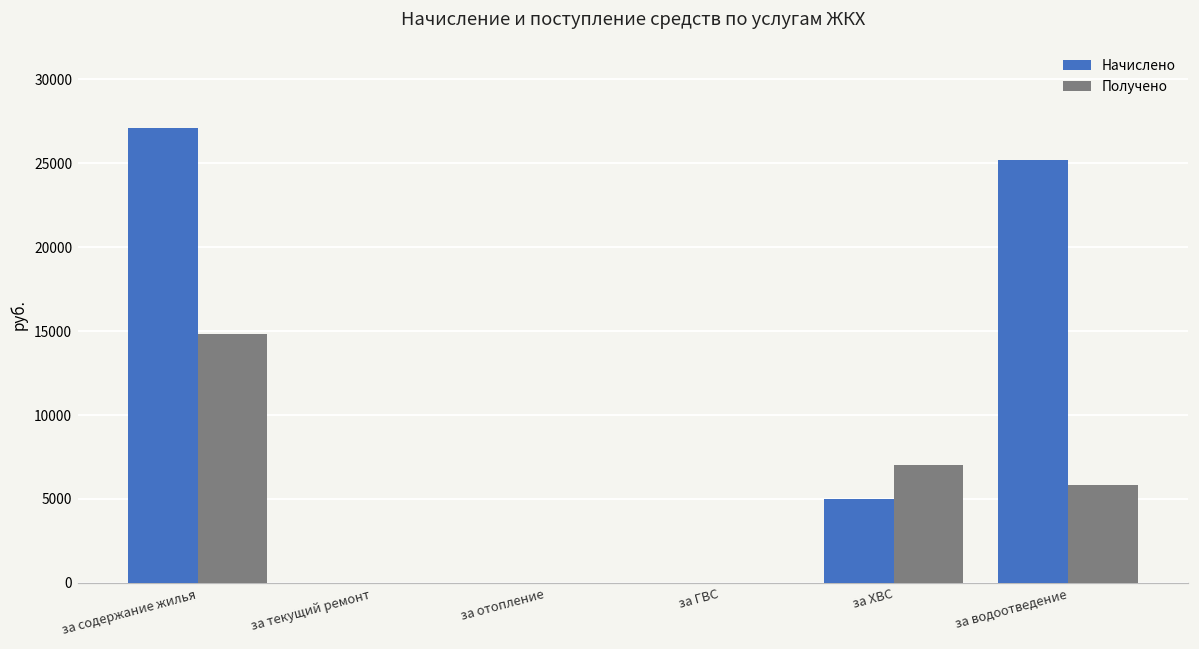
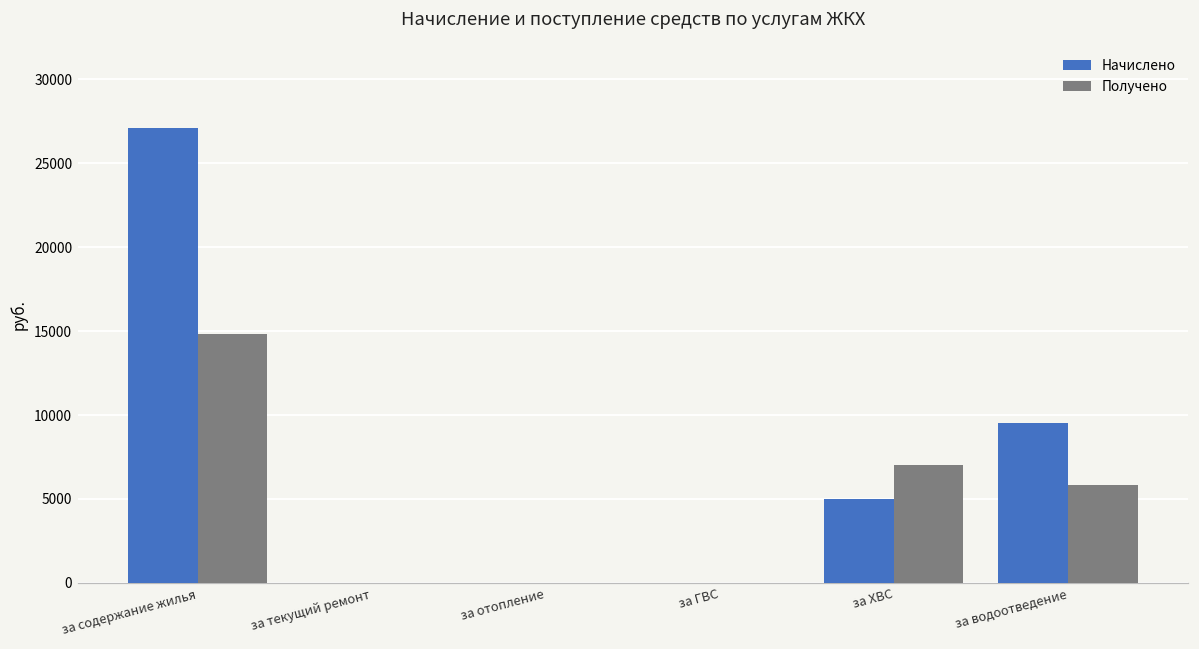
  {
    "Начислено": {
      "за содержание жилья": 27100,
      "за текущий ремонт": 0,
      "за отопление": 0,
      "за ГВС": 0,
      "за ХВС": 5000,
-     "за водоотведение": 25200
+     "за водоотведение": 9500
    },
    "Получено": {
      "за содержание жилья": 14800,
      "за текущий ремонт": 0,
      "за отопление": 0,
      "за ГВС": 0,
      "за ХВС": 7100,
      "за водоотведение": 5800
    }
  }
